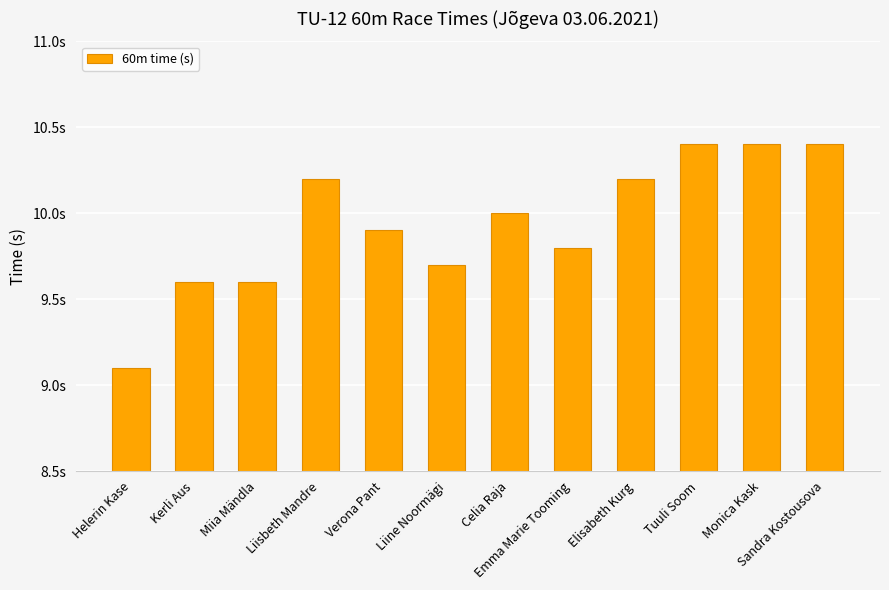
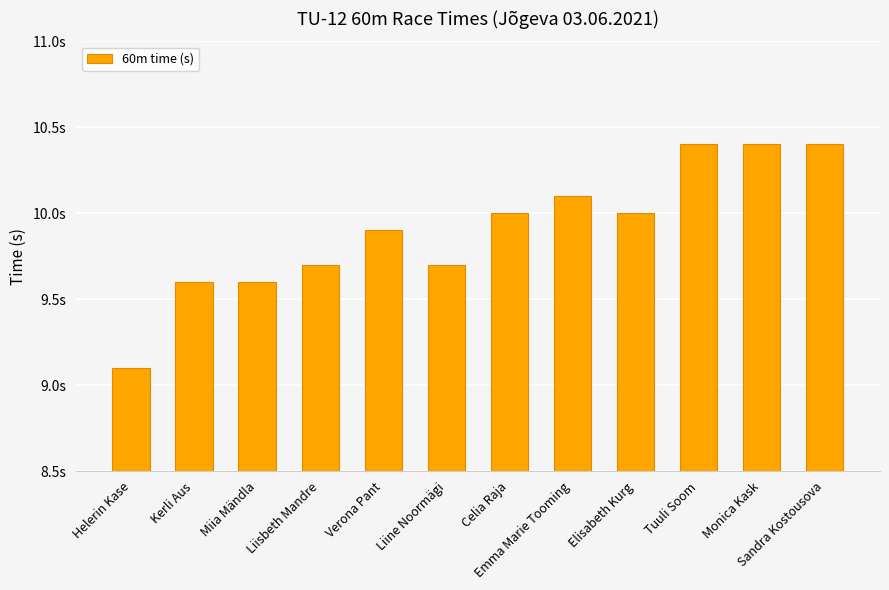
  {
    "Helerin Kase": "9.1s",
    "Kerli Aus": "9.6s",
    "Miia Mändla": "9.6s",
-   "Liisbeth Mandre": "10.2s",
+   "Liisbeth Mandre": "9.7s",
    "Verona Pant": "9.9s",
    "Liine Noormägi": "9.7s",
    "Celia Raja": "10.0s",
-   "Emma Marie Tooming": "9.8s",
-   "Elisabeth Kurg": "10.2s",
+   "Emma Marie Tooming": "10.1s",
+   "Elisabeth Kurg": "10.0s",
    "Tuuli Soom": "10.4s",
    "Monica Kask": "10.4s",
    "Sandra Kostousova": "10.4s"
  }
